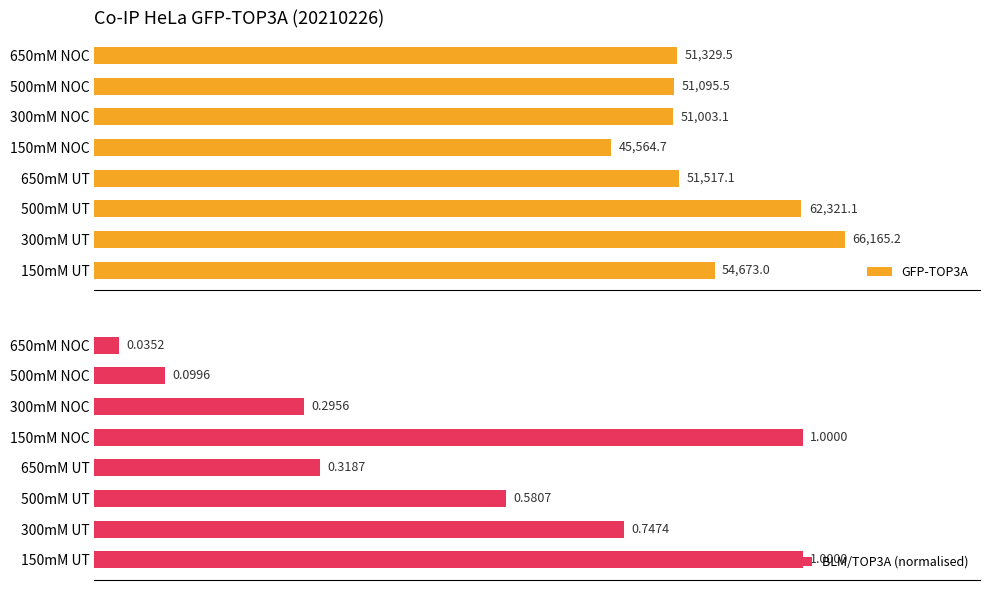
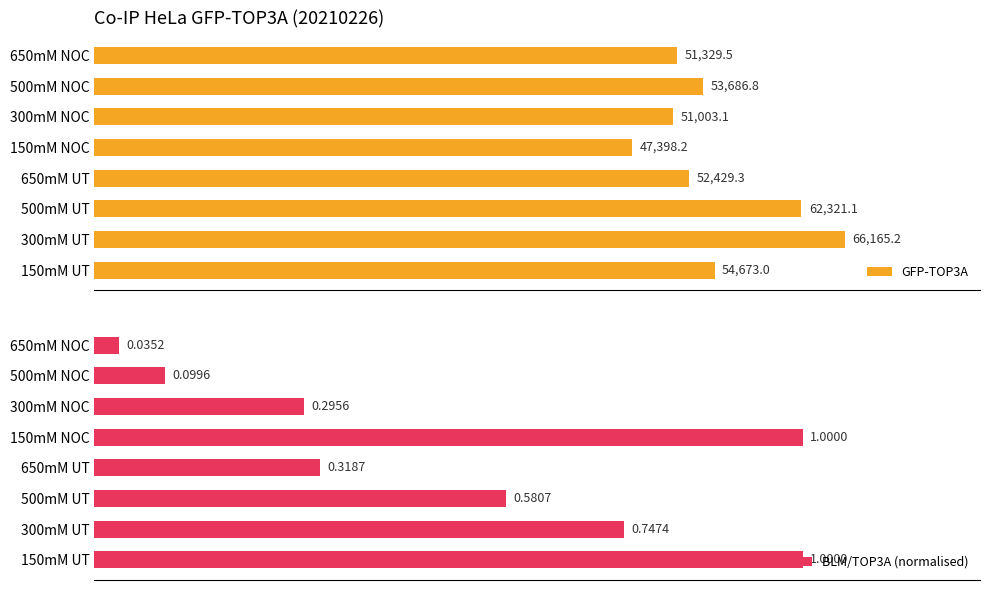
  {
    "Co-IP HeLa GFP-TOP3A (20210226)": {
      "650mM NOC": "51,329.5",
-     "500mM NOC": "51,095.5",
+     "500mM NOC": "53,686.8",
      "300mM NOC": "51,003.1",
-     "150mM NOC": "45,564.7",
-     "650mM UT": "51,517.1",
+     "150mM NOC": "47,398.2",
+     "650mM UT": "52,429.3",
      "500mM UT": "62,321.1",
      "300mM UT": "66,165.2",
      "150mM UT": "54,673.0"
    }
  }
